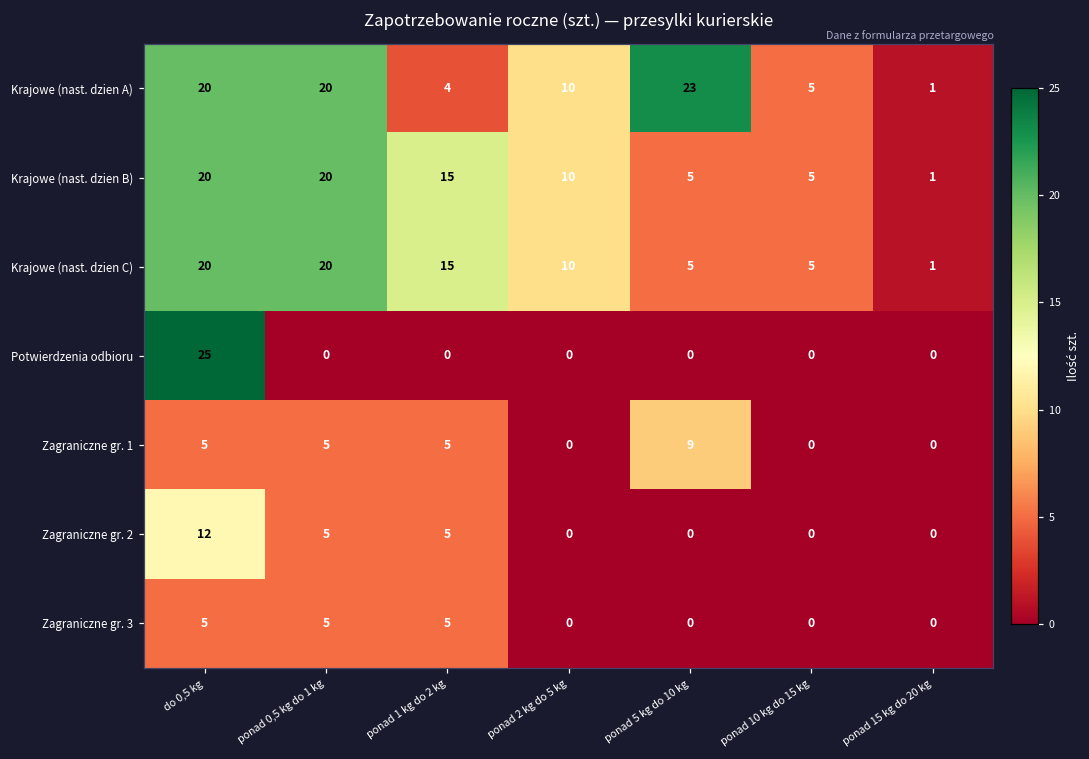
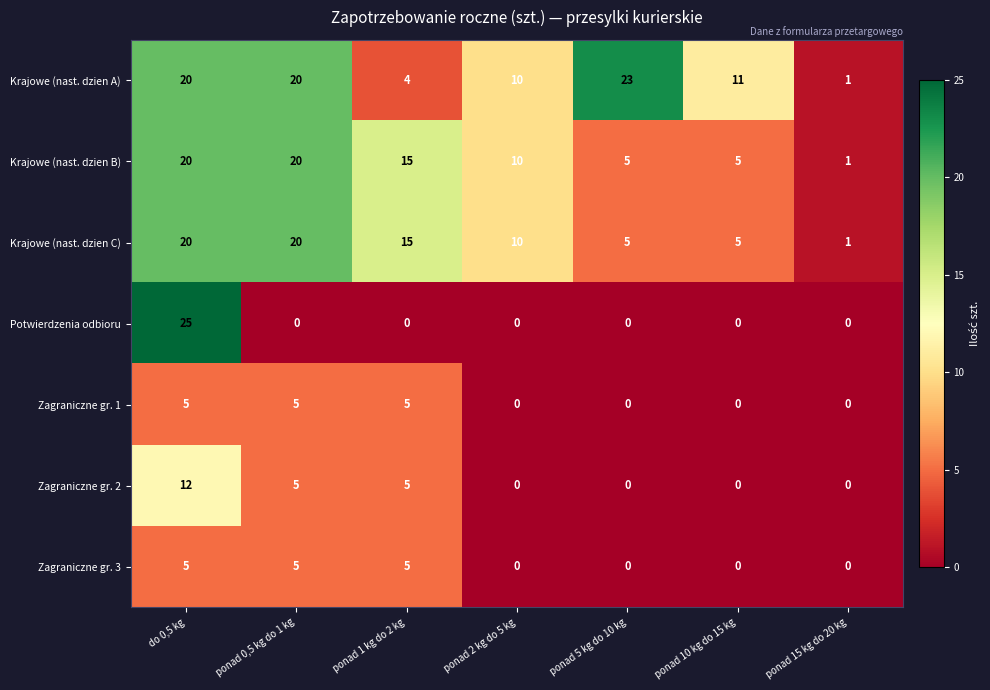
  {
    "Krajowe (nast. dzien A)": {
      "do 0,5 kg": 20,
      "ponad 0,5 kg do 1 kg": 20,
      "ponad 1 kg do 2 kg": 4,
      "ponad 2 kg do 5 kg": 10,
      "ponad 5 kg do 10 kg": 23,
-     "ponad 10 kg do 15 kg": 5,
+     "ponad 10 kg do 15 kg": 11,
      "ponad 15 kg do 20 kg": 1
    },
    "Krajowe (nast. dzien B)": {
      "do 0,5 kg": 20,
      "ponad 0,5 kg do 1 kg": 20,
      "ponad 1 kg do 2 kg": 15,
      "ponad 2 kg do 5 kg": 10,
      "ponad 5 kg do 10 kg": 5,
      "ponad 10 kg do 15 kg": 5,
      "ponad 15 kg do 20 kg": 1
    },
    "Krajowe (nast. dzien C)": {
      "do 0,5 kg": 20,
      "ponad 0,5 kg do 1 kg": 20,
      "ponad 1 kg do 2 kg": 15,
      "ponad 2 kg do 5 kg": 10,
      "ponad 5 kg do 10 kg": 5,
      "ponad 10 kg do 15 kg": 5,
      "ponad 15 kg do 20 kg": 1
    },
    "Potwierdzenia odbioru": {
      "do 0,5 kg": 25,
      "ponad 0,5 kg do 1 kg": 0,
      "ponad 1 kg do 2 kg": 0,
      "ponad 2 kg do 5 kg": 0,
      "ponad 5 kg do 10 kg": 0,
      "ponad 10 kg do 15 kg": 0,
      "ponad 15 kg do 20 kg": 0
    },
    "Zagraniczne gr. 1": {
      "do 0,5 kg": 5,
      "ponad 0,5 kg do 1 kg": 5,
      "ponad 1 kg do 2 kg": 5,
      "ponad 2 kg do 5 kg": 0,
-     "ponad 5 kg do 10 kg": 9,
+     "ponad 5 kg do 10 kg": 0,
      "ponad 10 kg do 15 kg": 0,
      "ponad 15 kg do 20 kg": 0
    },
    "Zagraniczne gr. 2": {
      "do 0,5 kg": 12,
      "ponad 0,5 kg do 1 kg": 5,
      "ponad 1 kg do 2 kg": 5,
      "ponad 2 kg do 5 kg": 0,
      "ponad 5 kg do 10 kg": 0,
      "ponad 10 kg do 15 kg": 0,
      "ponad 15 kg do 20 kg": 0
    },
    "Zagraniczne gr. 3": {
      "do 0,5 kg": 5,
      "ponad 0,5 kg do 1 kg": 5,
      "ponad 1 kg do 2 kg": 5,
      "ponad 2 kg do 5 kg": 0,
      "ponad 5 kg do 10 kg": 0,
      "ponad 10 kg do 15 kg": 0,
      "ponad 15 kg do 20 kg": 0
    }
  }
